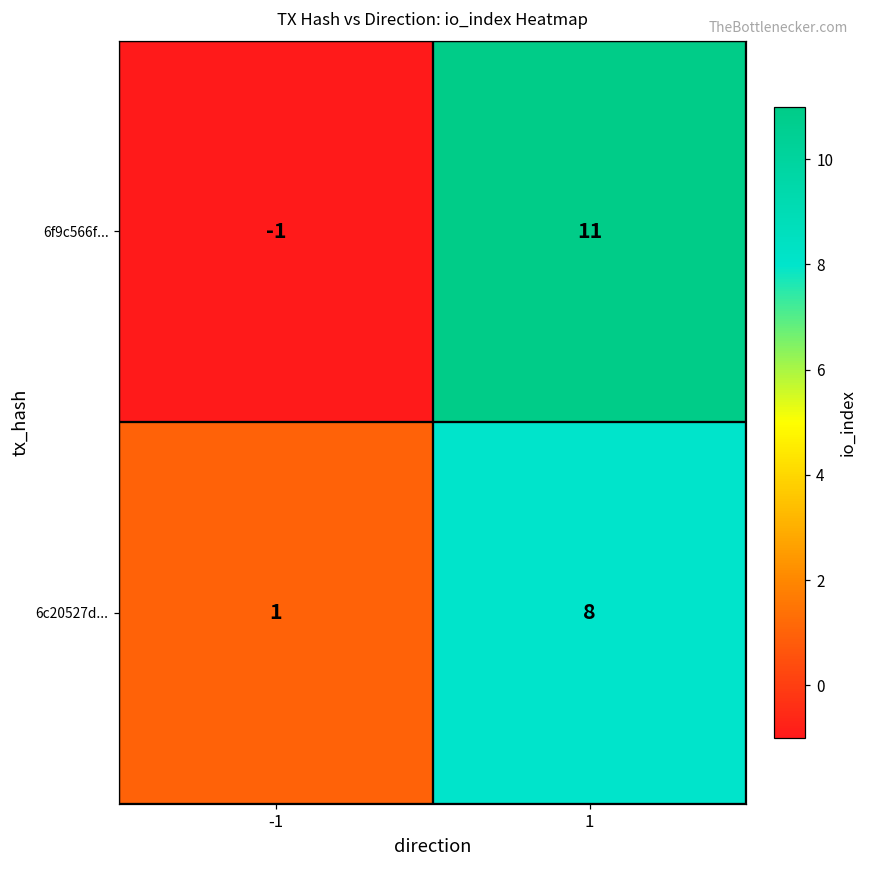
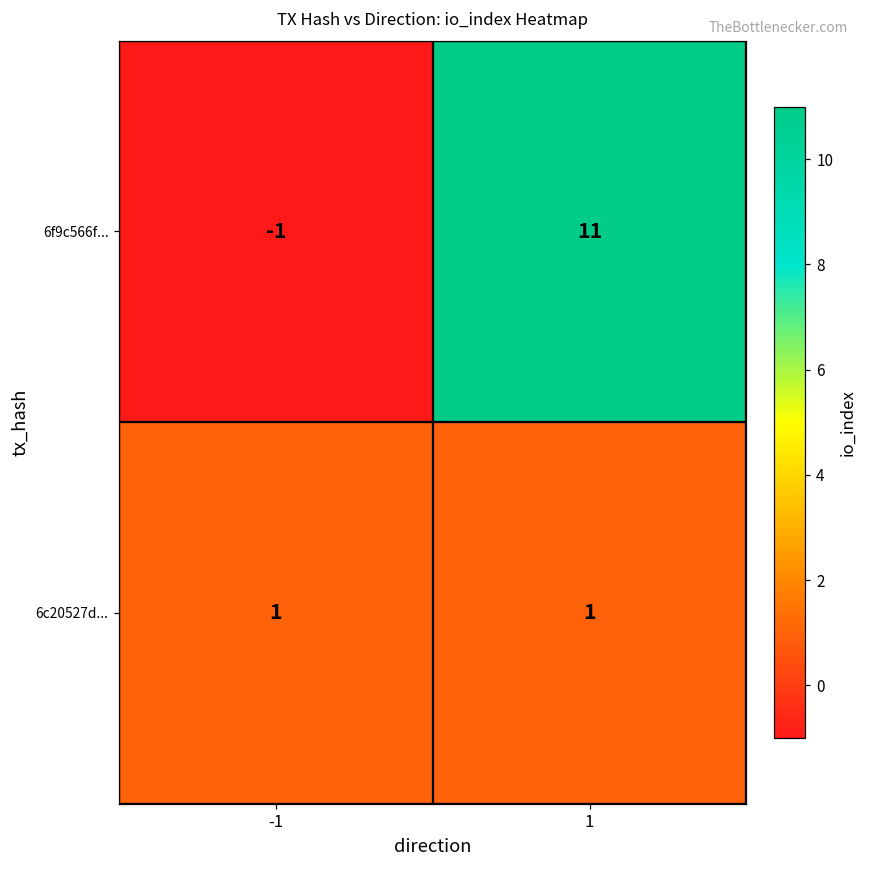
  {
    "6f9c566f...": {
      "-1": -1,
      "1": 11
    },
    "6c20527d...": {
      "-1": 1,
-     "1": 8
+     "1": 1
    }
  }
